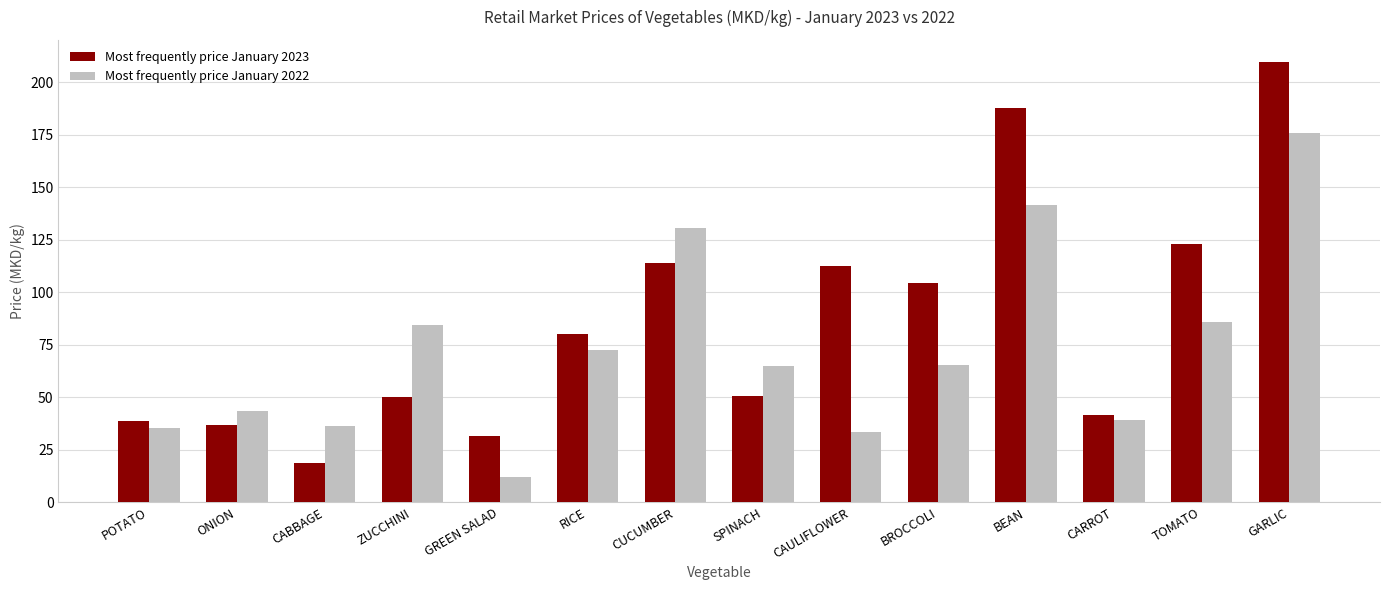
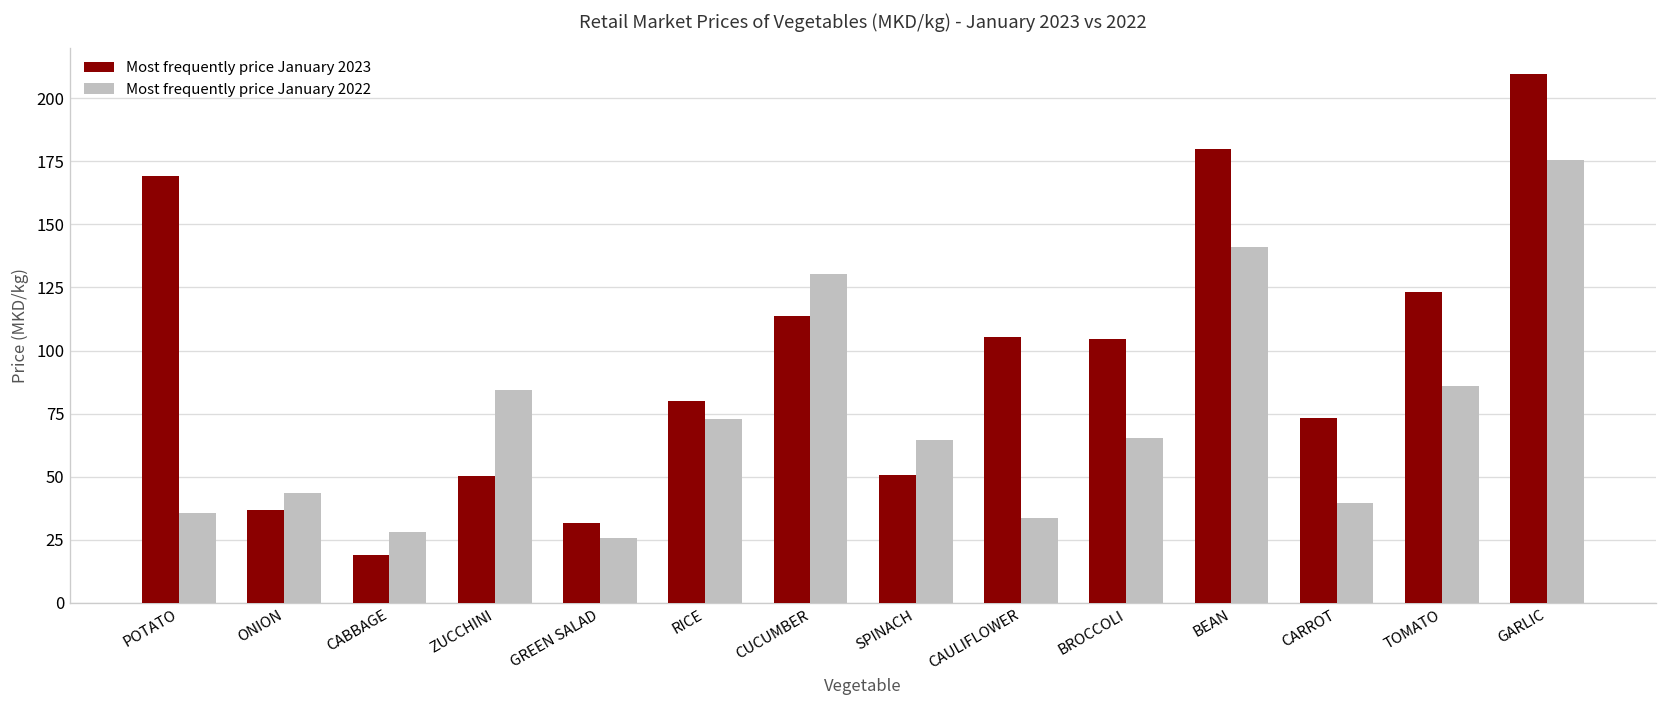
  {
    "Most frequently price January 2023": {
-     "POTATO": 39,
+     "POTATO": 169,
      "ONION": 37,
      "CABBAGE": 19,
      "ZUCCHINI": 50,
      "GREEN SALAD": 31,
      "RICE": 80,
      "CUCUMBER": 114,
      "SPINACH": 51,
-     "CAULIFLOWER": 112,
+     "CAULIFLOWER": 105,
      "BROCCOLI": 105,
-     "BEAN": 188,
-     "CARROT": 42,
+     "BEAN": 180,
+     "CARROT": 73,
      "TOMATO": 123,
      "GARLIC": 210
    },
    "Most frequently price January 2022": {
      "POTATO": 35,
      "ONION": 43,
-     "CABBAGE": 36,
+     "CABBAGE": 28,
      "ZUCCHINI": 85,
-     "GREEN SALAD": 12,
+     "GREEN SALAD": 26,
      "RICE": 73,
      "CUCUMBER": 131,
      "SPINACH": 65,
      "CAULIFLOWER": 34,
      "BROCCOLI": 65,
      "BEAN": 141,
      "CARROT": 39,
      "TOMATO": 86,
      "GARLIC": 176
    }
  }
